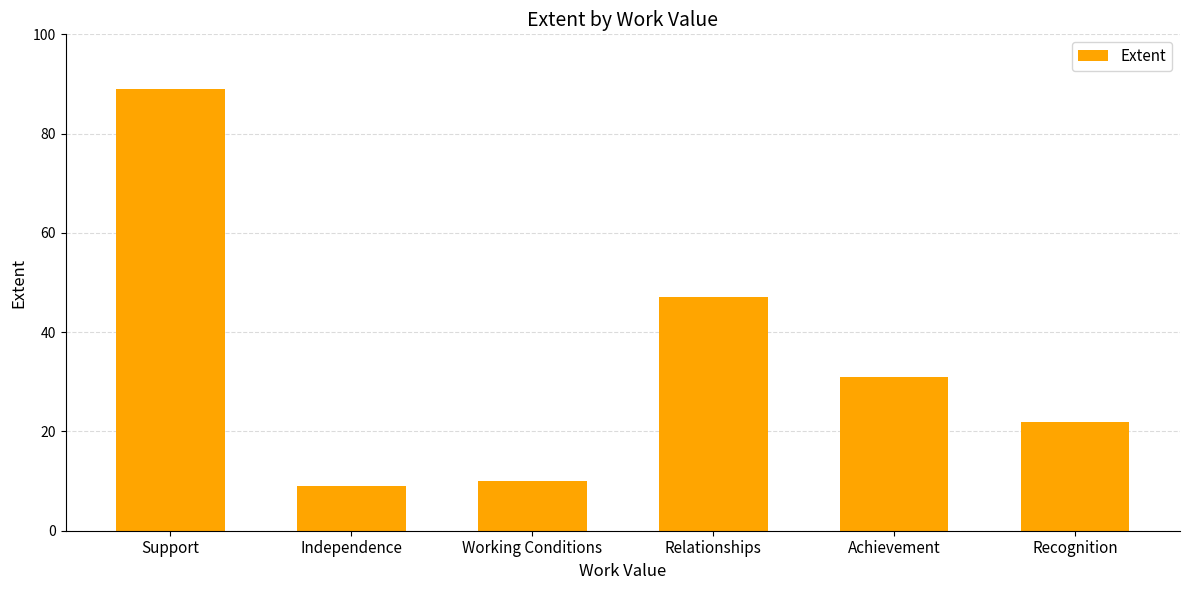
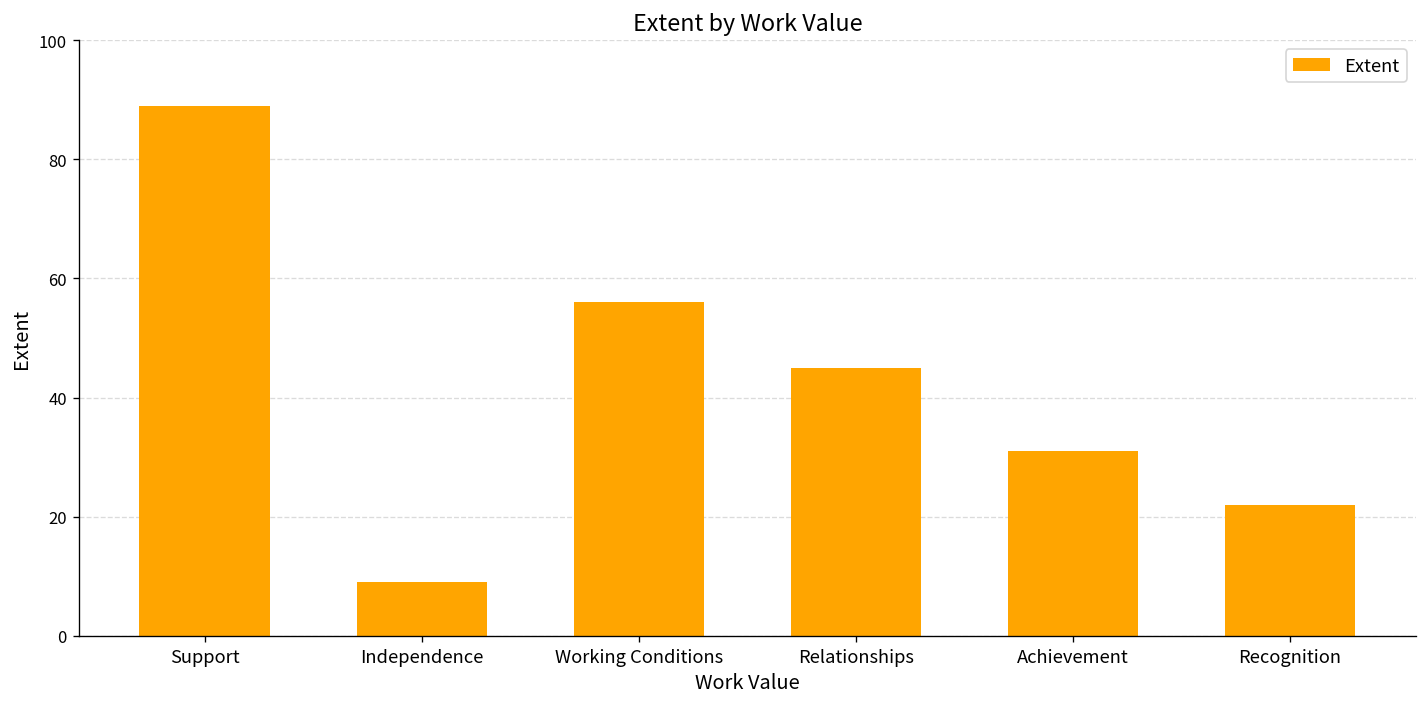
  {
    "Support": 89,
    "Independence": 9,
-   "Working Conditions": 10,
-   "Relationships": 47,
+   "Working Conditions": 56,
+   "Relationships": 45,
    "Achievement": 31,
    "Recognition": 22
  }
